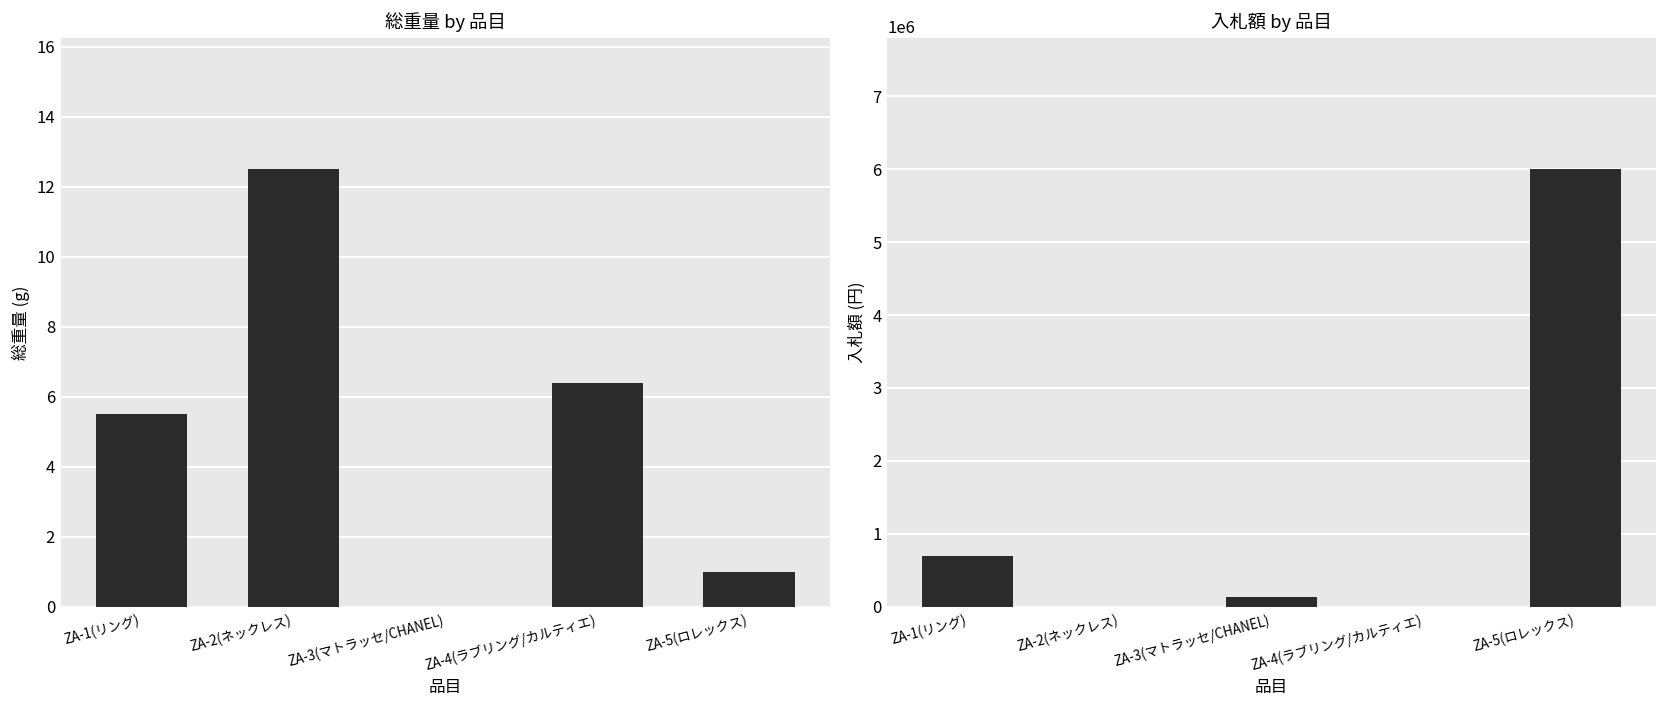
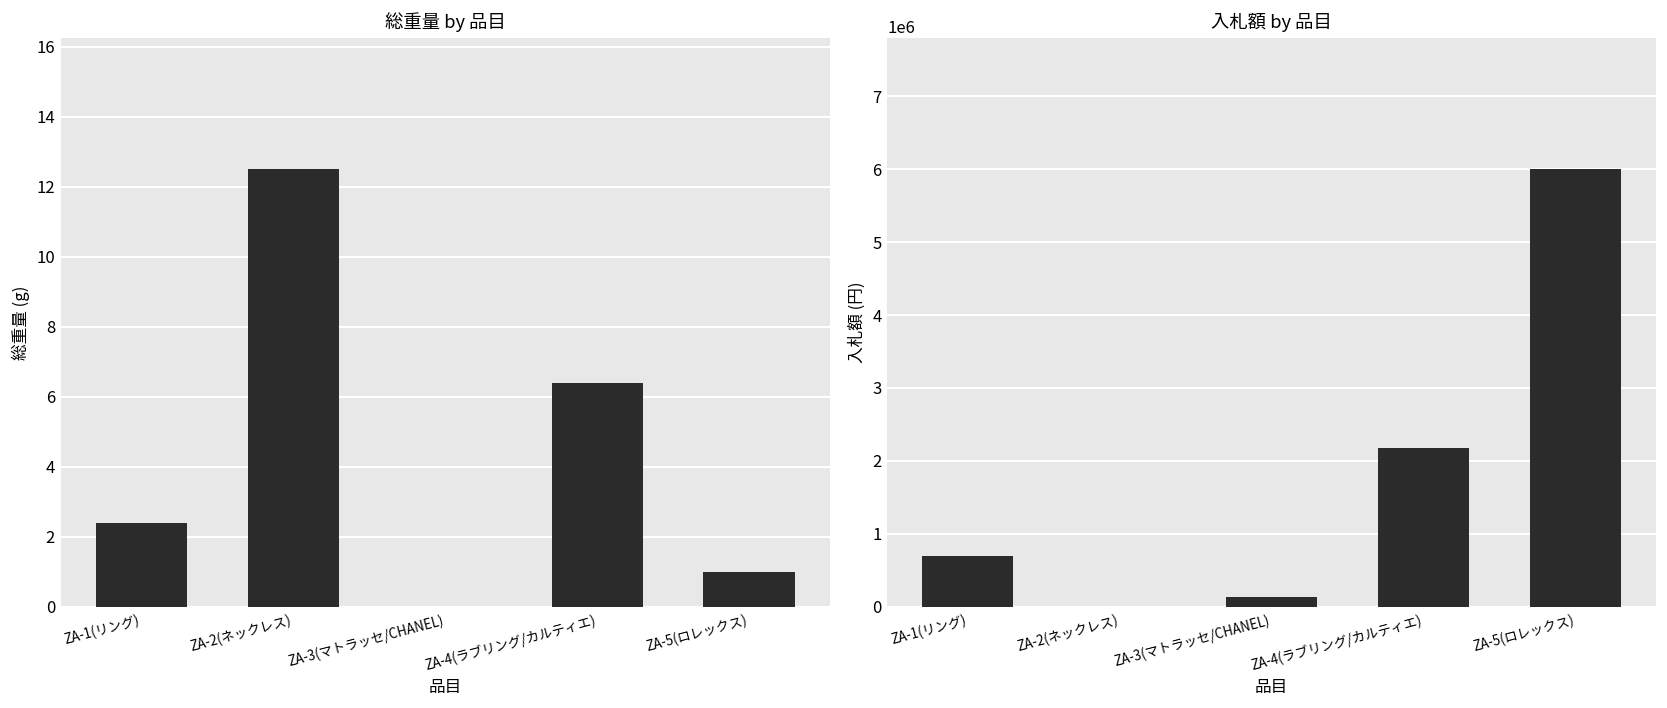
  {
    "総重量 by 品目": {
-     "ZA-1(リング)": 5.5,
+     "ZA-1(リング)": 2.4,
      "ZA-2(ネックレス)": 12.5,
      "ZA-3(マトラッセ/CHANEL)": 0.0,
      "ZA-4(ラブリング/カルティエ)": 6.4,
      "ZA-5(ロレックス)": 1.0
    },
    "入札額 by 品目": {
      "ZA-1(リング)": 700000,
      "ZA-2(ネックレス)": 0,
      "ZA-3(マトラッセ/CHANEL)": 100000,
-     "ZA-4(ラブリング/カルティエ)": 0,
+     "ZA-4(ラブリング/カルティエ)": 2200000,
      "ZA-5(ロレックス)": 6000000
    }
  }
